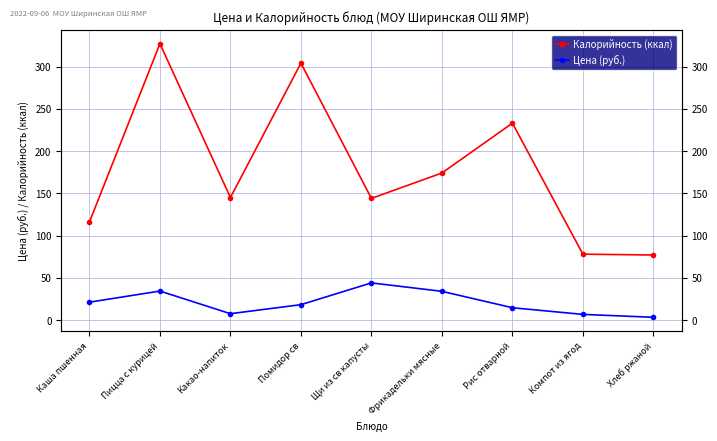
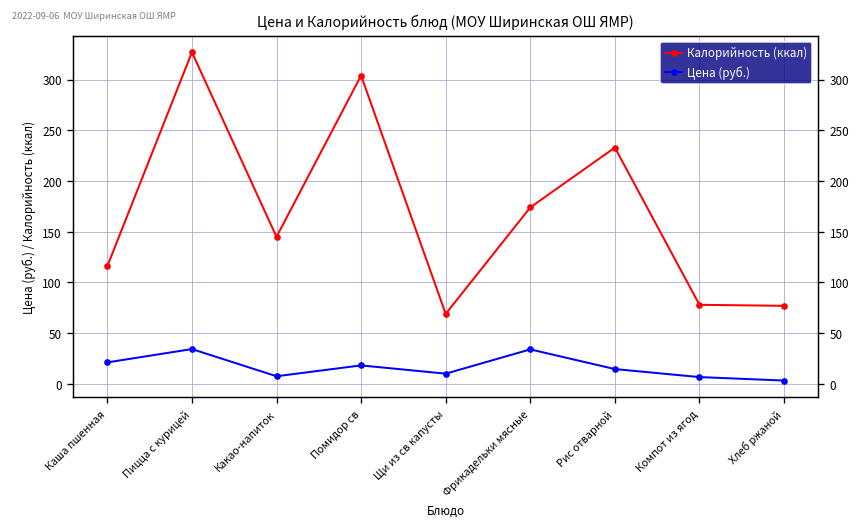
  {
    "Калорийность (ккал)": {
      "Каша пшенная": 120,
      "Пицца с курицей": 330,
      "Какао-напиток": 150,
      "Помидор св": 300,
-     "Щи из св капусты": 140,
+     "Щи из св капусты": 70,
      "Фрикадельки мясные": 170,
      "Рис отварной": 230,
      "Компот из ягод": 80,
      "Хлеб ржаной": 80
    },
    "Цена (руб.)": {
      "Каша пшенная": 20,
      "Пицца с курицей": 30,
      "Какао-напиток": 10,
      "Помидор св": 20,
-     "Щи из св капусты": 40,
+     "Щи из св капусты": 10,
      "Фрикадельки мясные": 30,
      "Рис отварной": 10,
      "Компот из ягод": 10,
      "Хлеб ржаной": 0
    }
  }
